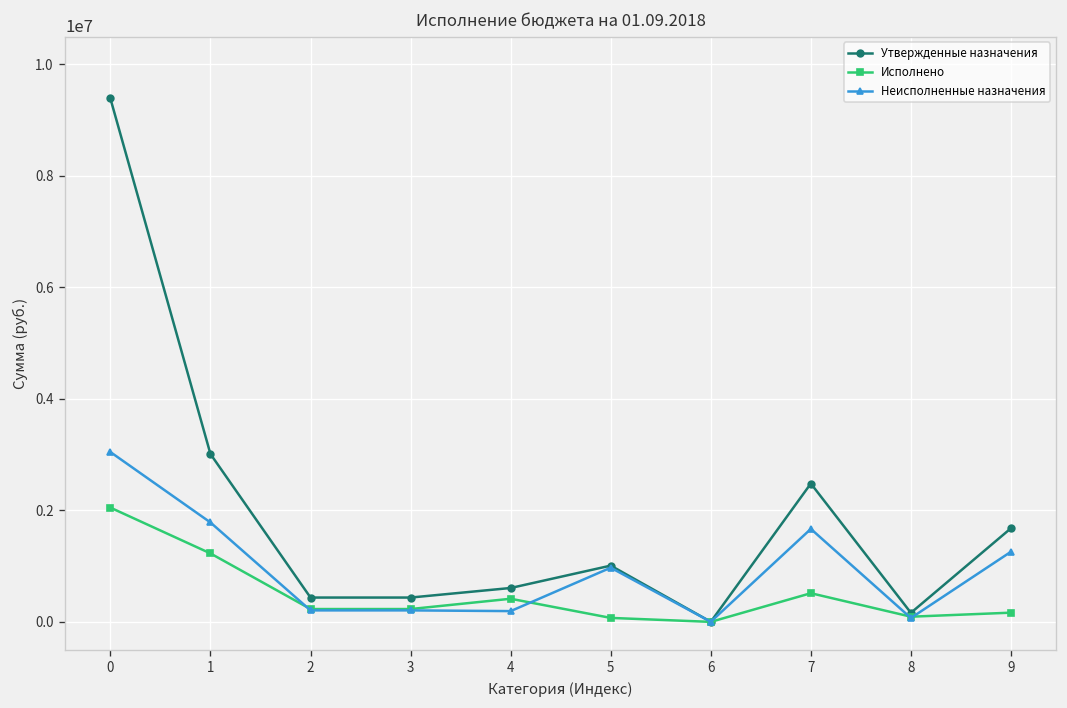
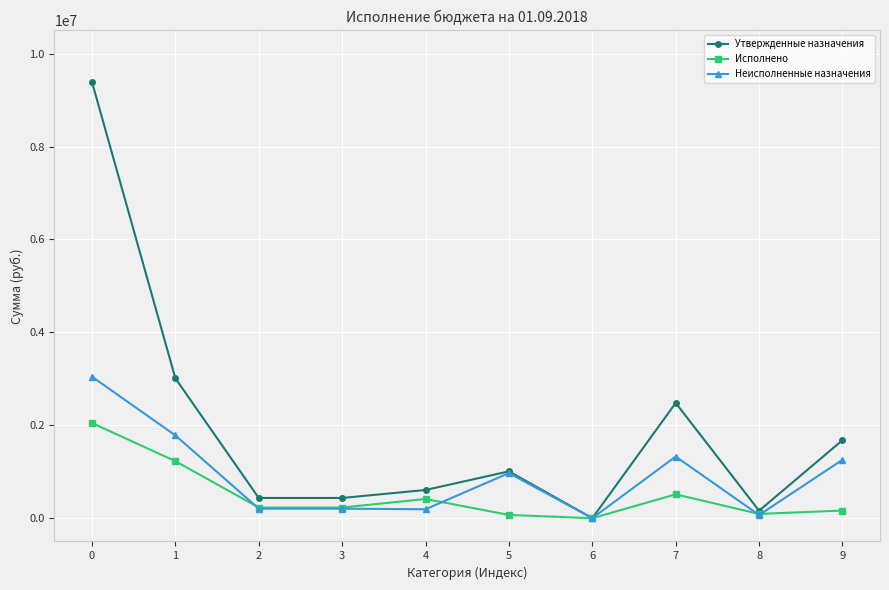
  {
    "Утвержденные назначения": {
      "0": 9400000,
      "1": 3000000,
      "2": 400000,
      "3": 400000,
      "4": 600000,
      "7": 2500000,
      "8": 200000,
      "9": 1700000
    },
    "Исполнено": {
      "0": 2000000,
      "1": 1200000,
      "4": 400000,
      "5": 100000,
      "7": 500000,
      "9": 200000
    },
    "Неисполненные назначения": {
      "0": 3000000,
      "1": 1800000,
      "4": 200000,
-     "7": 1700000,
+     "7": 1300000,
      "9": 1300000
    }
  }
